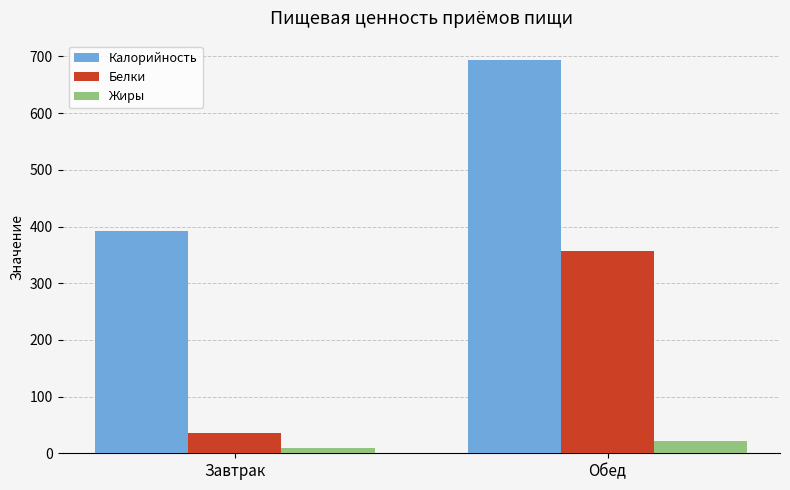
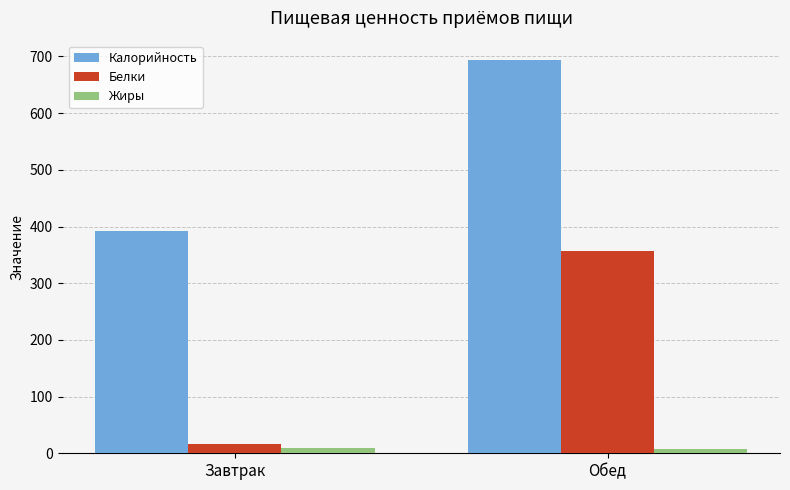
  {
    "Калорийность": {
      "Завтрак": 390,
      "Обед": 690
    },
    "Белки": {
-     "Завтрак": 40,
+     "Завтрак": 20,
      "Обед": 360
    },
    "Жиры": {
      "Завтрак": 10,
-     "Обед": 20
+     "Обед": 10
    }
  }
